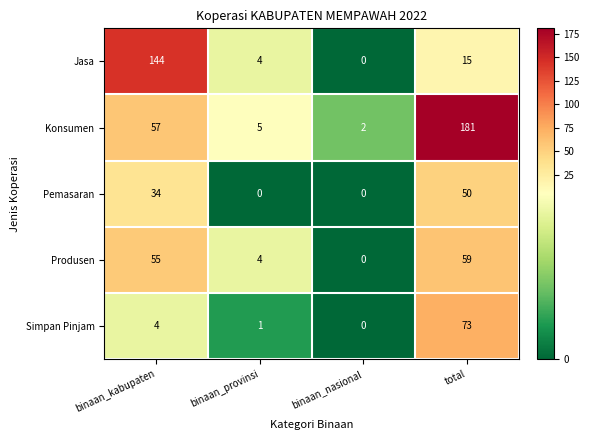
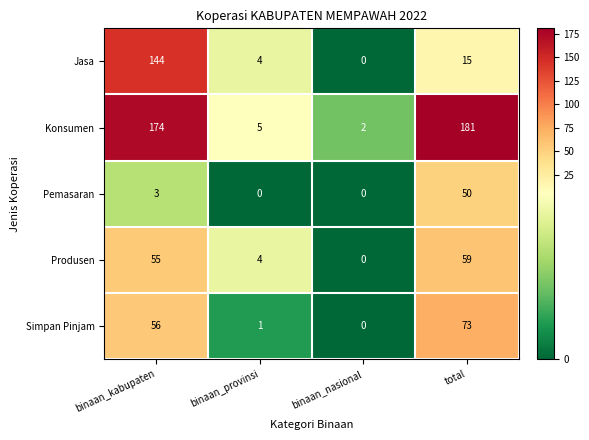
  {
    "Jasa": {
      "binaan_kabupaten": 144,
      "binaan_provinsi": 4,
      "binaan_nasional": 0,
      "total": 15
    },
    "Konsumen": {
-     "binaan_kabupaten": 57,
+     "binaan_kabupaten": 174,
      "binaan_provinsi": 5,
      "binaan_nasional": 2,
      "total": 181
    },
    "Pemasaran": {
-     "binaan_kabupaten": 34,
+     "binaan_kabupaten": 3,
      "binaan_provinsi": 0,
      "binaan_nasional": 0,
      "total": 50
    },
    "Produsen": {
      "binaan_kabupaten": 55,
      "binaan_provinsi": 4,
      "binaan_nasional": 0,
      "total": 59
    },
    "Simpan Pinjam": {
-     "binaan_kabupaten": 4,
+     "binaan_kabupaten": 56,
      "binaan_provinsi": 1,
      "binaan_nasional": 0,
      "total": 73
    }
  }
